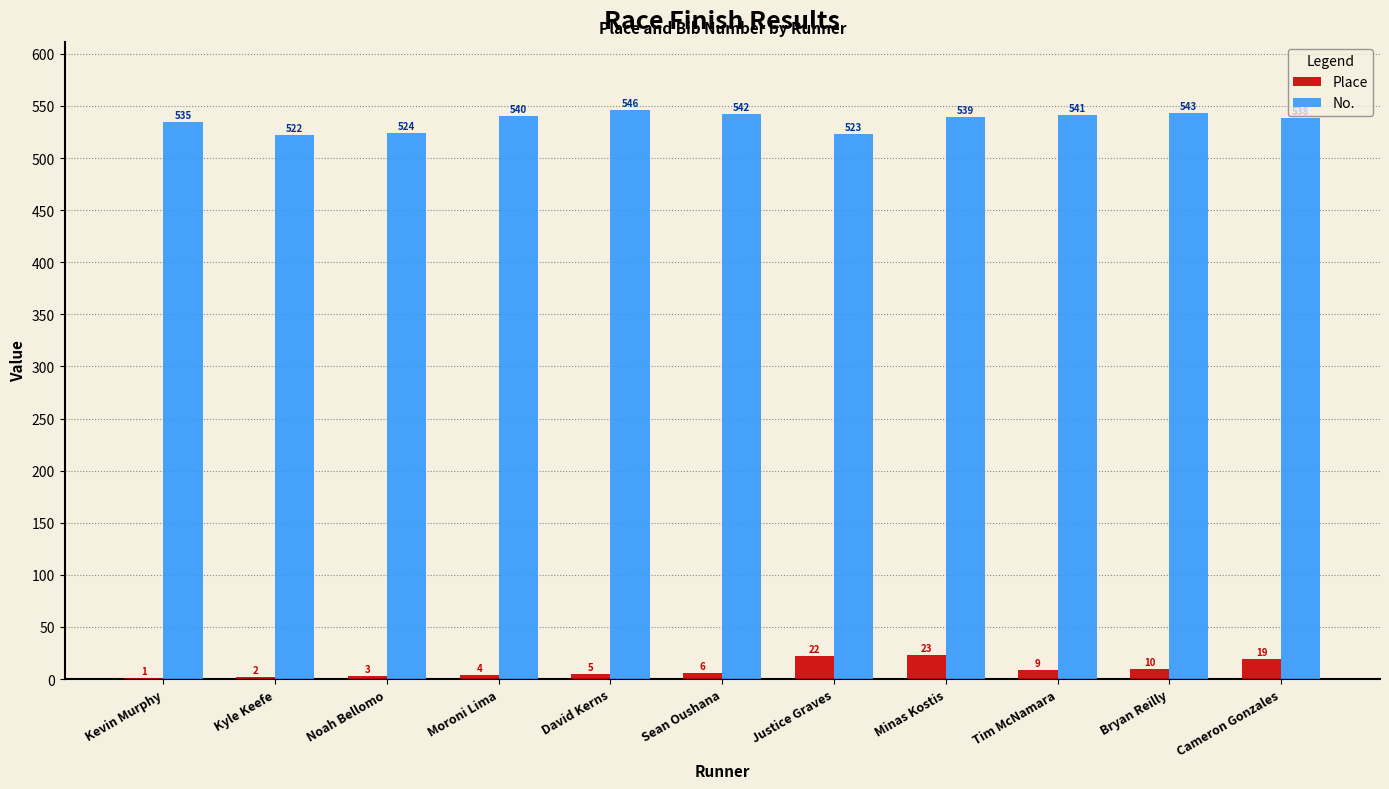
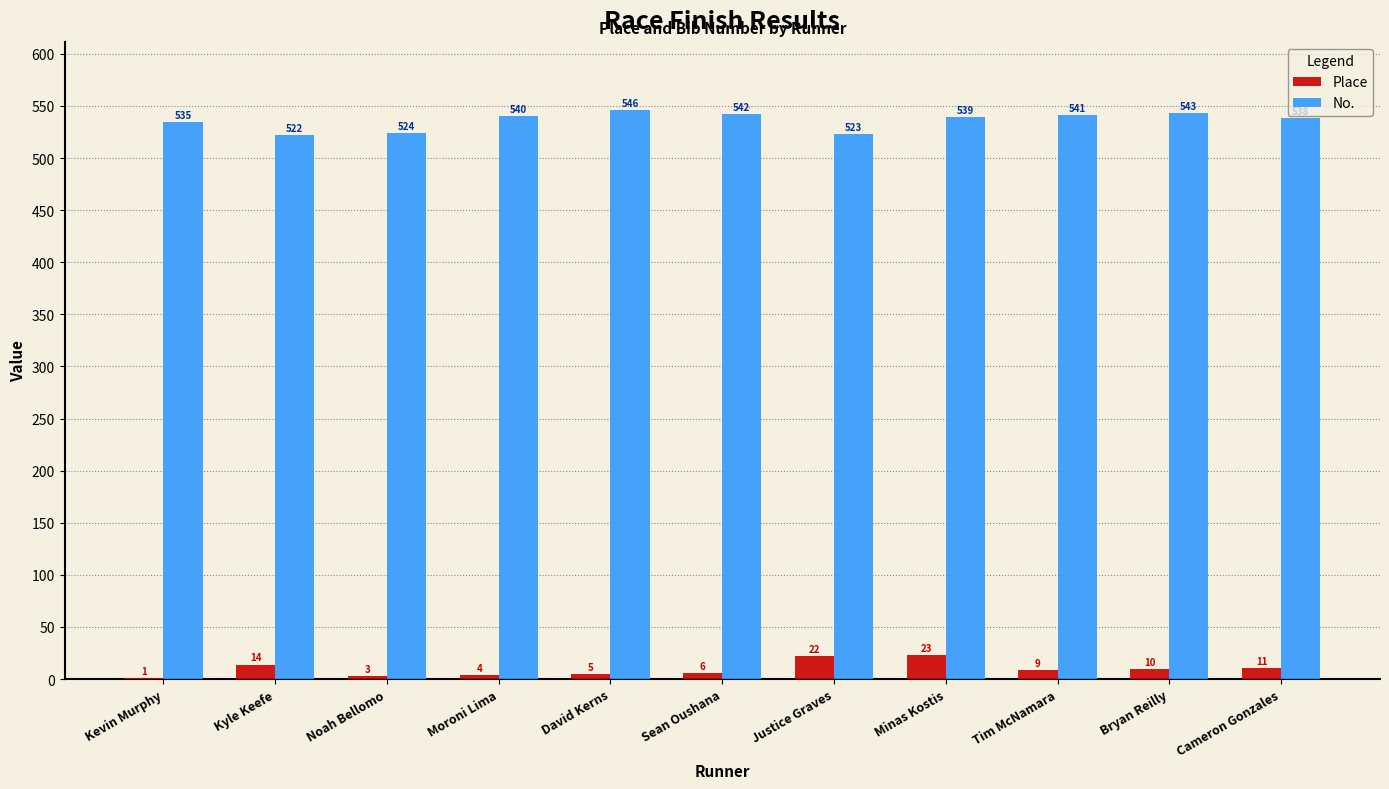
  {
    "Place": {
      "Kevin Murphy": 1,
-     "Kyle Keefe": 2,
+     "Kyle Keefe": 14,
      "Noah Bellomo": 3,
      "Moroni Lima": 4,
      "David Kerns": 5,
      "Sean Oushana": 6,
      "Justice Graves": 22,
      "Minas Kostis": 23,
      "Tim McNamara": 9,
      "Bryan Reilly": 10,
-     "Cameron Gonzales": 19
+     "Cameron Gonzales": 11
    },
    "No.": {
      "Kevin Murphy": 535,
      "Kyle Keefe": 522,
      "Noah Bellomo": 524,
      "Moroni Lima": 540,
      "David Kerns": 546,
      "Sean Oushana": 542,
      "Justice Graves": 523,
      "Minas Kostis": 539,
      "Tim McNamara": 541,
      "Bryan Reilly": 543
    }
  }
